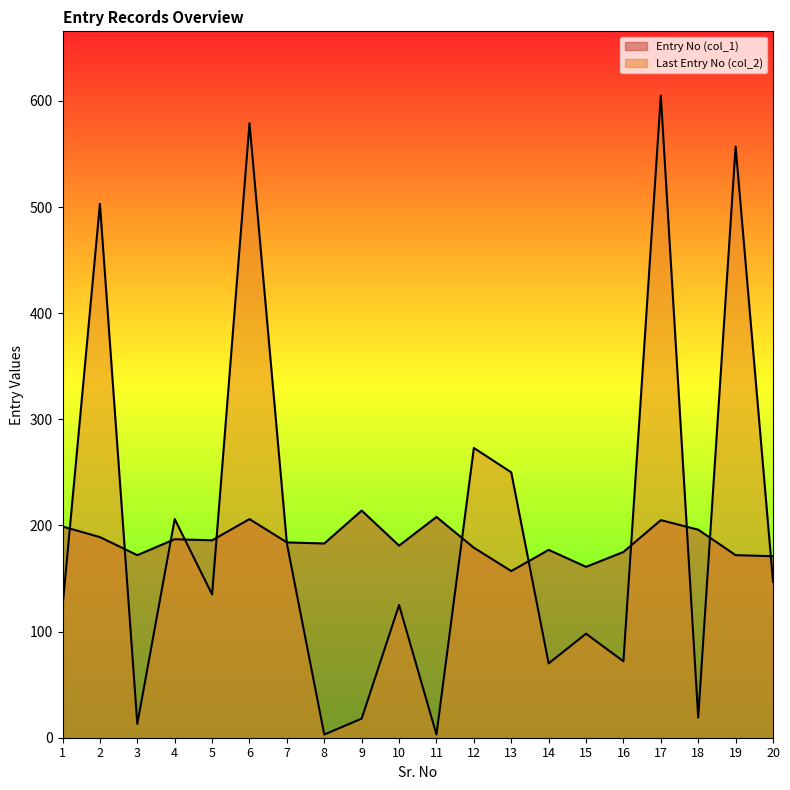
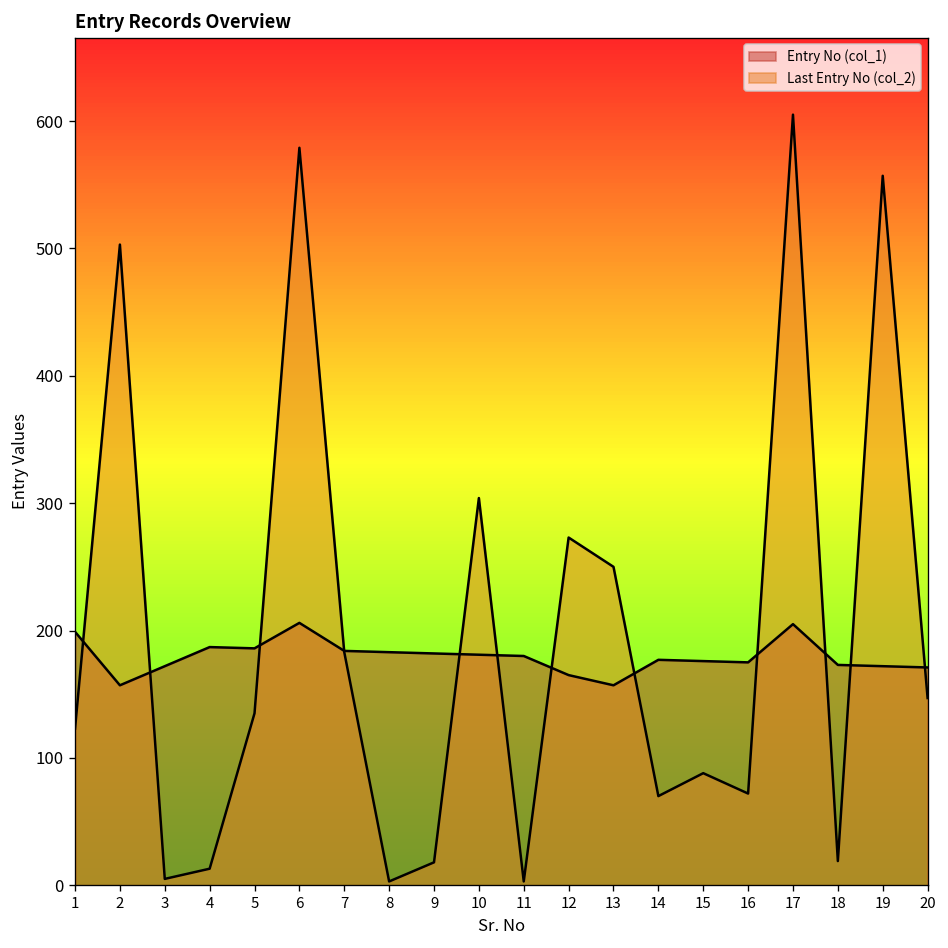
  {
    "Entry No (col_1)": {
      "1": 199,
-     "2": 189,
+     "2": 157,
      "3": 172,
      "4": 187,
      "5": 186,
      "6": 206,
      "8": 183,
-     "9": 214,
+     "9": 182,
      "10": 181,
-     "11": 208,
-     "12": 179,
+     "11": 180,
+     "12": 165,
      "13": 157,
      "14": 177,
-     "15": 161,
+     "15": 176,
      "16": 175,
      "17": 205,
-     "18": 196,
+     "18": 173,
      "19": 172,
      "20": 171
    },
    "Last Entry No (col_2)": {
      "1": 123,
      "2": 503,
-     "3": 13,
-     "4": 206,
+     "3": 5,
+     "4": 13,
      "5": 135,
      "6": 579,
      "8": 3,
      "9": 18,
-     "10": 125,
+     "10": 304,
      "11": 3,
      "12": 273,
      "13": 250,
      "14": 70,
-     "15": 98,
+     "15": 88,
      "16": 72,
      "17": 605,
      "18": 19,
      "19": 557,
      "20": 147
    }
  }
